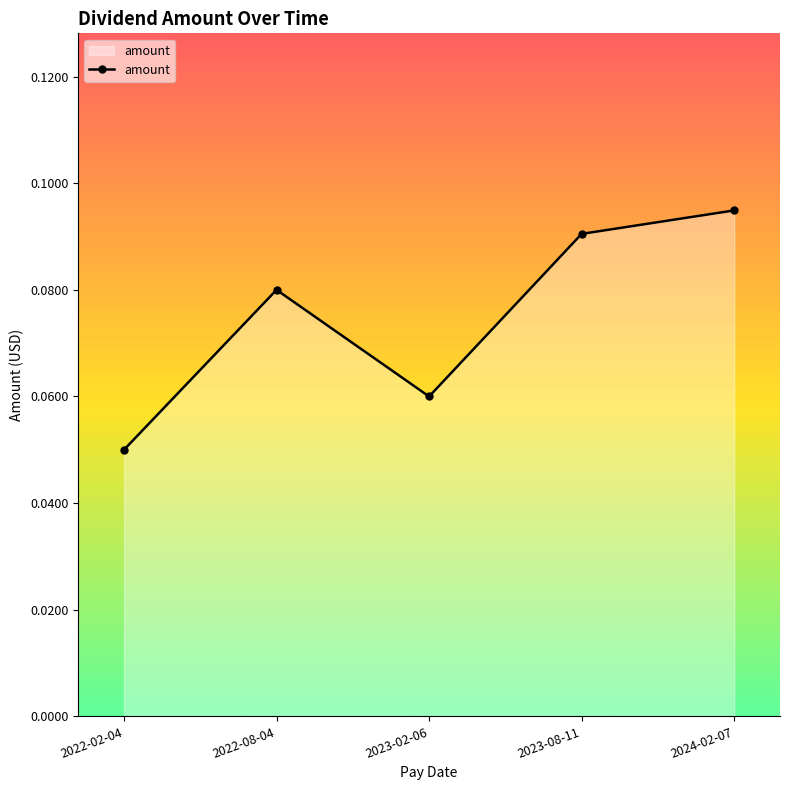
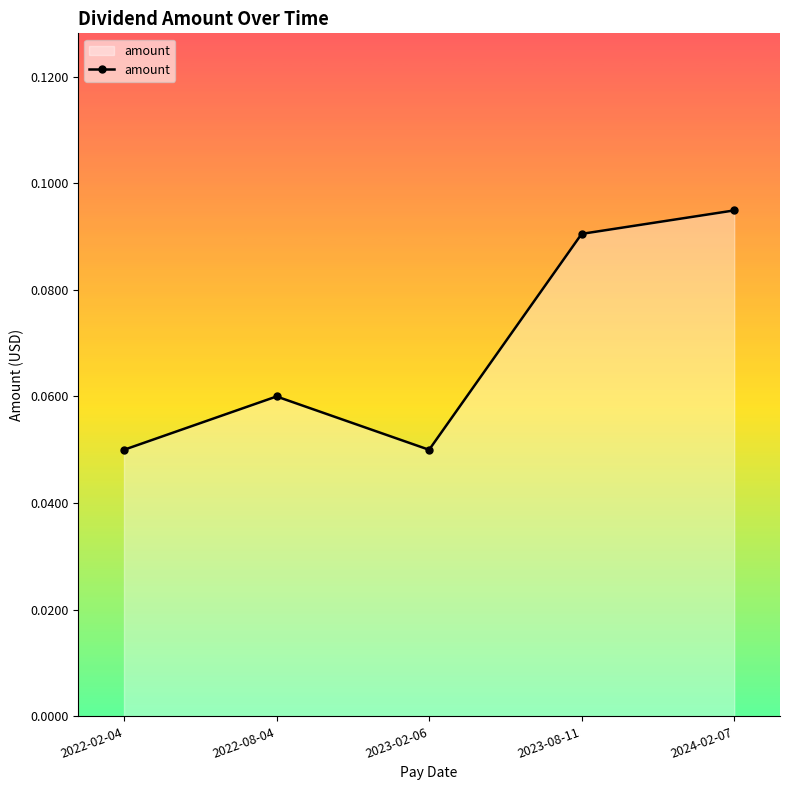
  {
    "2022-02-04": 0.05,
-   "2022-08-04": 0.08,
-   "2023-02-06": 0.06,
+   "2022-08-04": 0.06,
+   "2023-02-06": 0.05,
    "2023-08-11": 0.091,
    "2024-02-07": 0.095
  }
